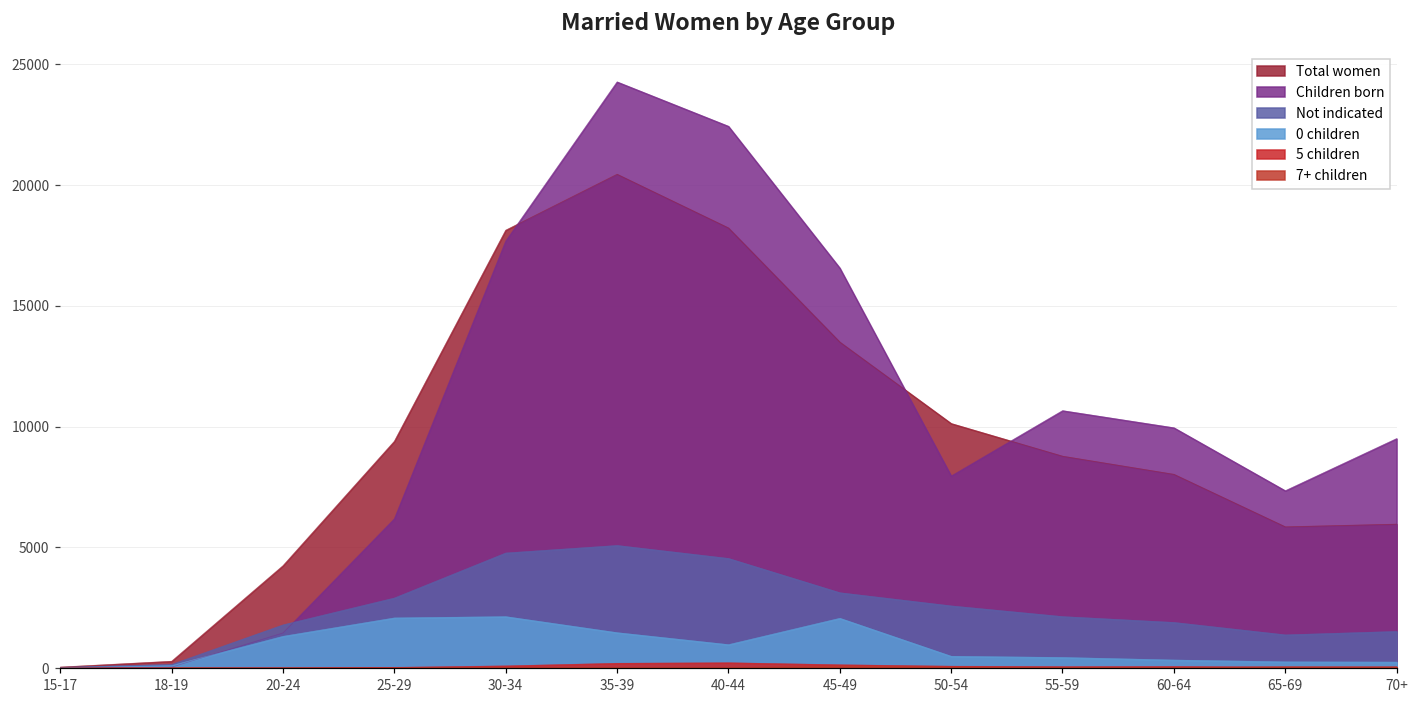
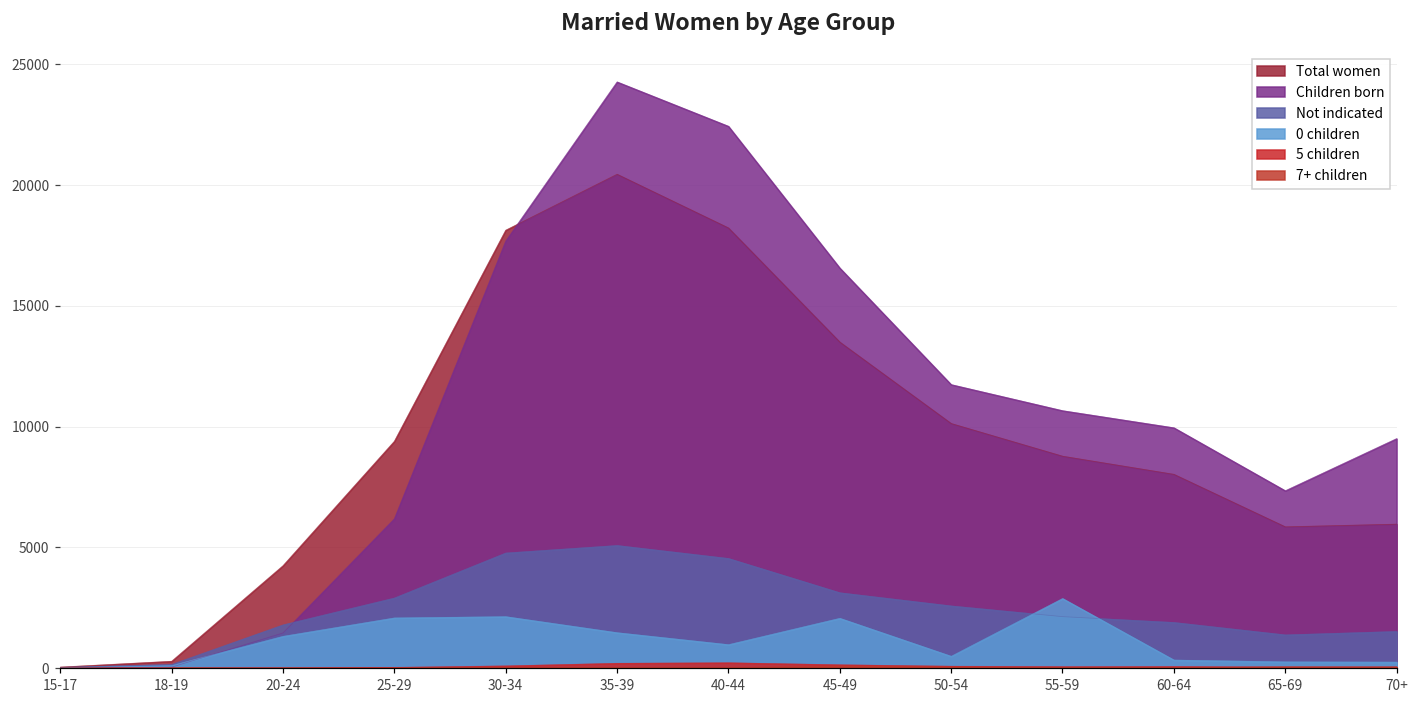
  {
    "Children born": {
      "20-24": 1400,
      "25-29": 6200,
      "30-34": 17700,
      "35-39": 24300,
      "40-44": 22400,
      "45-49": 16600,
-     "50-54": 8000,
+     "50-54": 11700,
      "55-59": 10700,
      "60-64": 10000,
      "65-69": 7300,
      "70+": 9500
    },
    "Not indicated": {
      "20-24": 1800,
      "25-29": 2900,
      "30-34": 4800,
      "35-39": 5100,
      "40-44": 4500,
      "45-49": 3100,
      "50-54": 2600,
      "55-59": 2100,
      "60-64": 1900,
      "65-69": 1400,
      "70+": 1500
    },
    "0 children": {
      "20-24": 1300,
      "25-29": 2100,
      "30-34": 2100,
      "35-39": 1500,
      "40-44": 1000,
      "45-49": 2100,
      "50-54": 500,
-     "55-59": 400,
+     "55-59": 2900,
      "60-64": 300,
      "65-69": 300,
      "70+": 200
    }
  }
